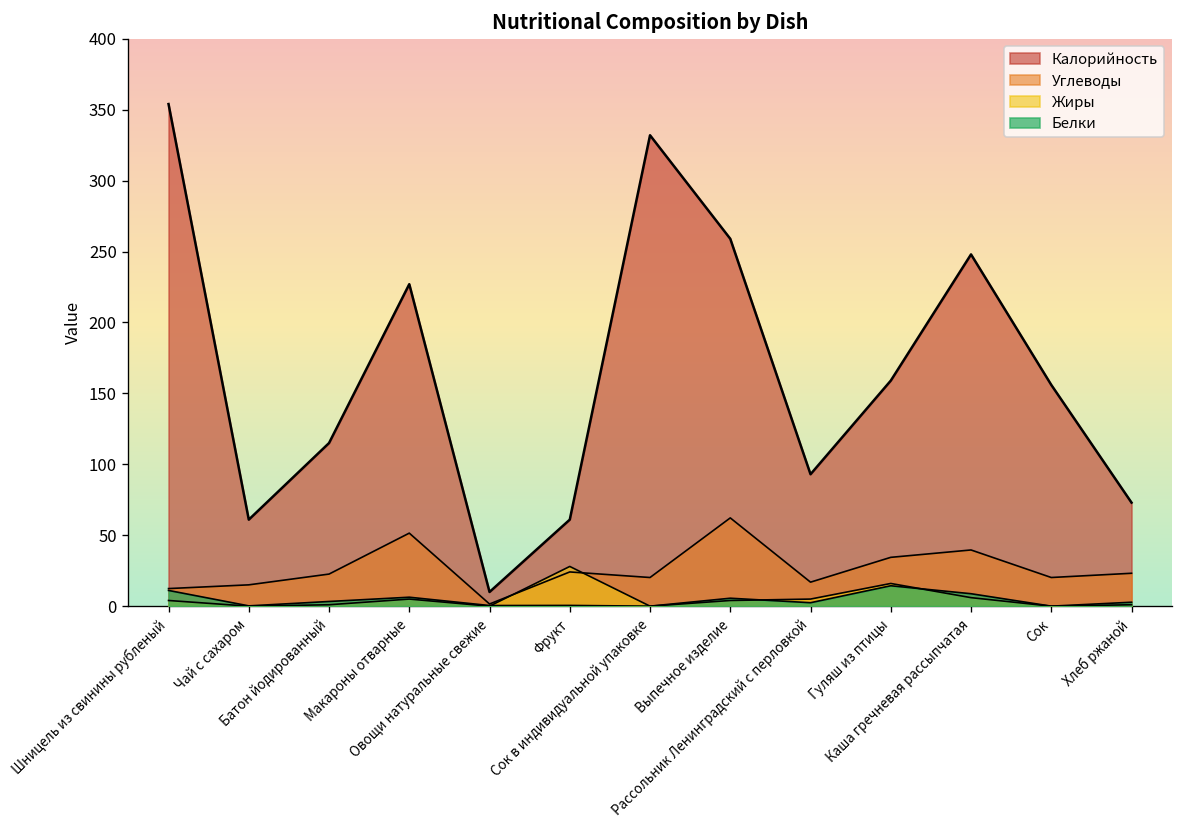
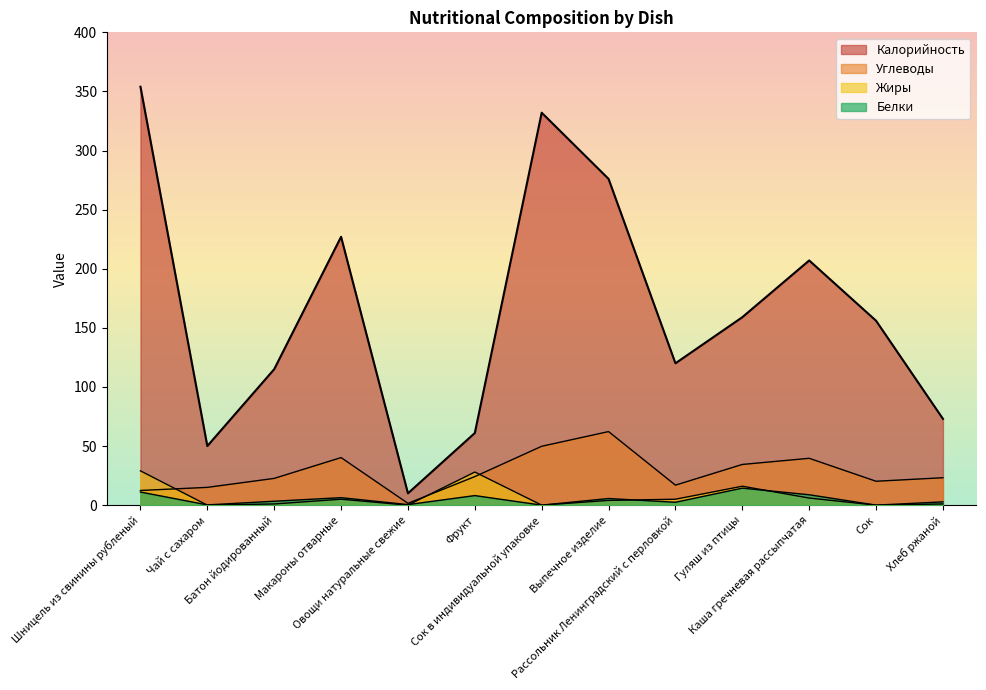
  {
    "Калорийность": {
      "Шницель из свинины рубленый": 354,
-     "Чай с сахаром": 61,
+     "Чай с сахаром": 50,
      "Батон йодированный": 115,
      "Макароны отварные": 227,
      "Овощи натуральные свежие": 10,
      "Фрукт": 61,
      "Сок в индивидуальной упаковке": 332,
-     "Выпечное изделие": 259,
-     "Рассольник Ленинградский с перловкой": 93,
+     "Выпечное изделие": 276,
+     "Рассольник Ленинградский с перловкой": 120,
      "Гуляш из птицы": 159,
-     "Каша гречневая рассыпчатая": 248,
+     "Каша гречневая рассыпчатая": 207,
      "Сок": 156,
      "Хлеб ржаной": 73
    },
    "Углеводы": {
      "Чай с сахаром": 15,
      "Батон йодированный": 23,
-     "Макароны отварные": 51,
+     "Макароны отварные": 40,
      "Фрукт": 24,
-     "Сок в индивидуальной упаковке": 20,
+     "Сок в индивидуальной упаковке": 50,
      "Выпечное изделие": 62,
      "Рассольник Ленинградский с перловкой": 17,
      "Гуляш из птицы": 34,
      "Каша гречневая рассыпчатая": 40,
      "Сок": 20,
      "Хлеб ржаной": 23
    },
    "Жиры": {
-     "Шницель из свинины рубленый": 4,
+     "Шницель из свинины рубленый": 29,
      "Батон йодированный": 1,
      "Фрукт": 28,
      "Рассольник Ленинградский с перловкой": 5,
      "Каша гречневая рассыпчатая": 6
    },
    "Белки": {
      "Батон йодированный": 3,
-     "Фрукт": 1,
+     "Фрукт": 8,
      "Рассольник Ленинградский с перловкой": 2,
      "Каша гречневая рассыпчатая": 9
    }
  }
